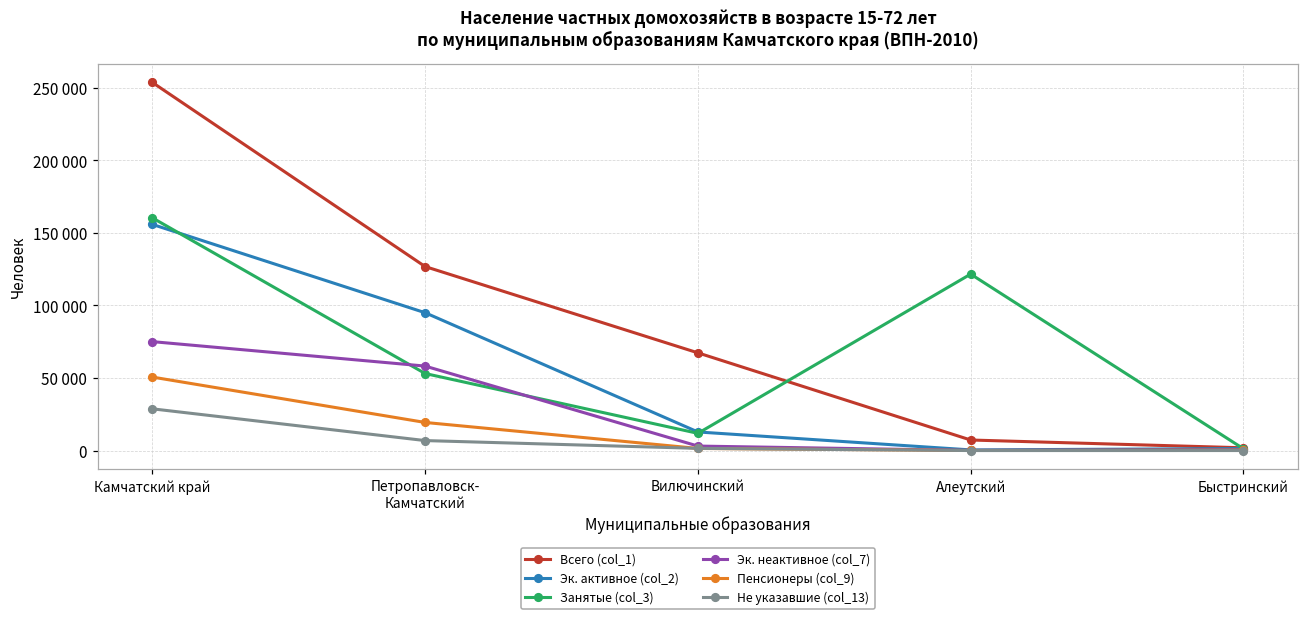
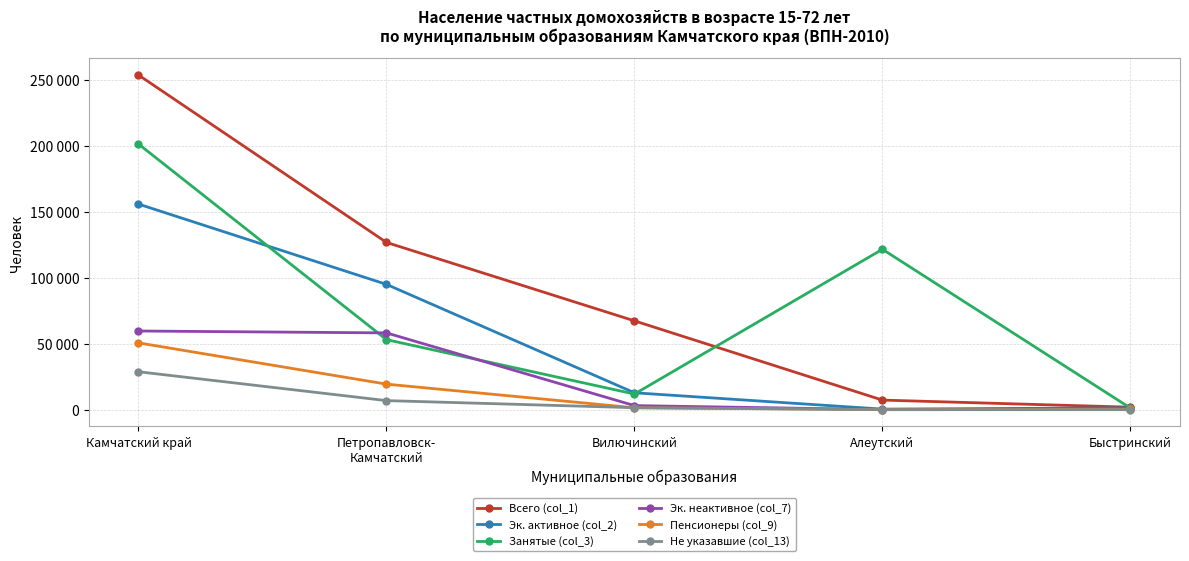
  {
    "Всего (col_1)": {
      "Камчатский край": 254000,
      "Петропавловск- Камчатский": 127000,
      "Вилючинский": 67000,
      "Алеутский": 7000
    },
    "Эк. активное (col_2)": {
      "Камчатский край": 156000,
      "Петропавловск- Камчатский": 95000
    },
    "Занятые (col_3)": {
-     "Камчатский край": 160000,
+     "Камчатский край": 201000,
      "Петропавловск- Камчатский": 53000,
      "Алеутский": 122000
    },
    "Эк. неактивное (col_7)": {
-     "Камчатский край": 75000,
+     "Камчатский край": 60000,
      "Петропавловск- Камчатский": 58000
    },
    "Пенсионеры (col_9)": {
      "Камчатский край": 51000,
      "Петропавловск- Камчатский": 19000
    },
    "Не указавшие (col_13)": {
      "Камчатский край": 29000,
      "Петропавловск- Камчатский": 7000
    }
  }
